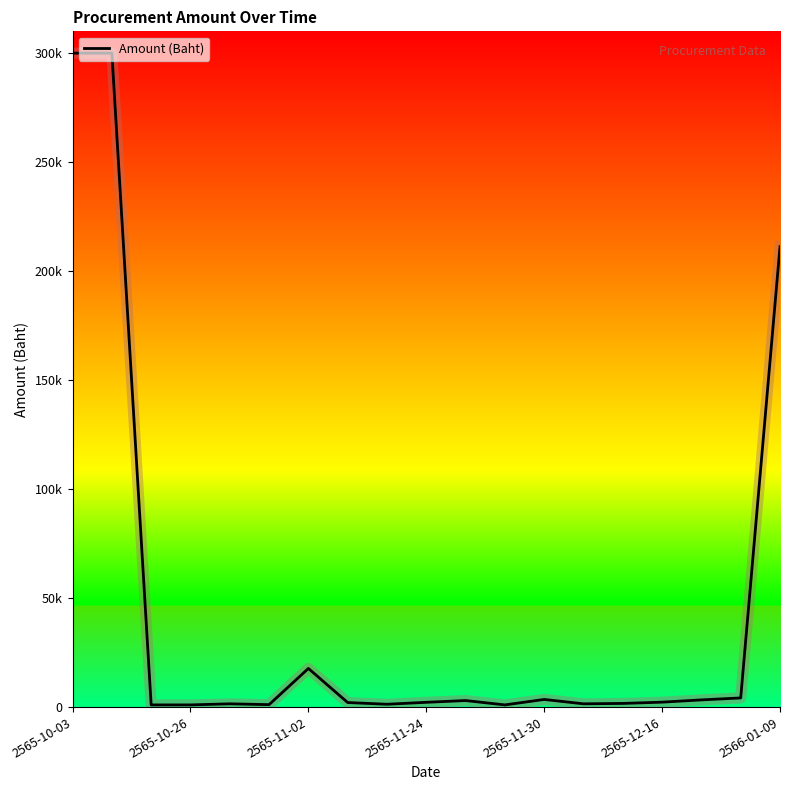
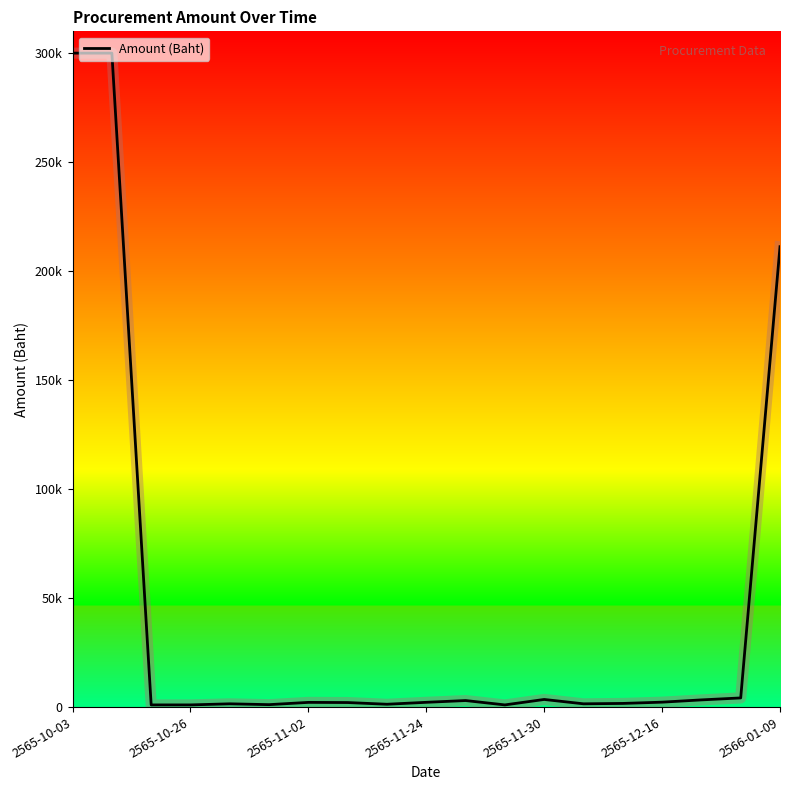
  {
    "2565-10-26": 1000,
-   "2565-11-02": 18000,
+   "2565-11-02": 2000,
    "2566-01-09": 211000
  }
